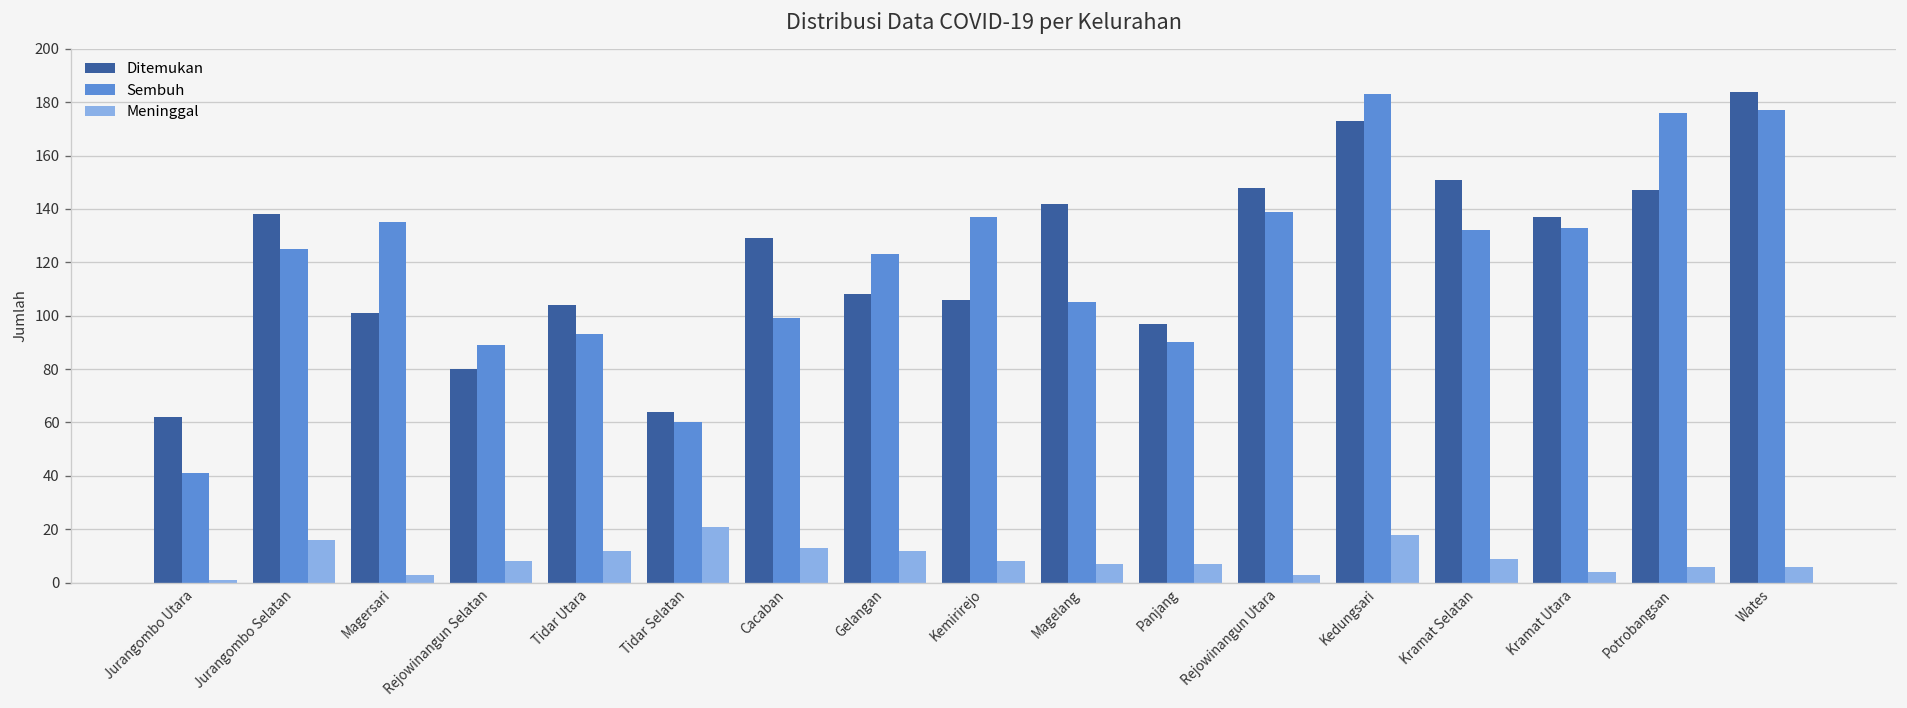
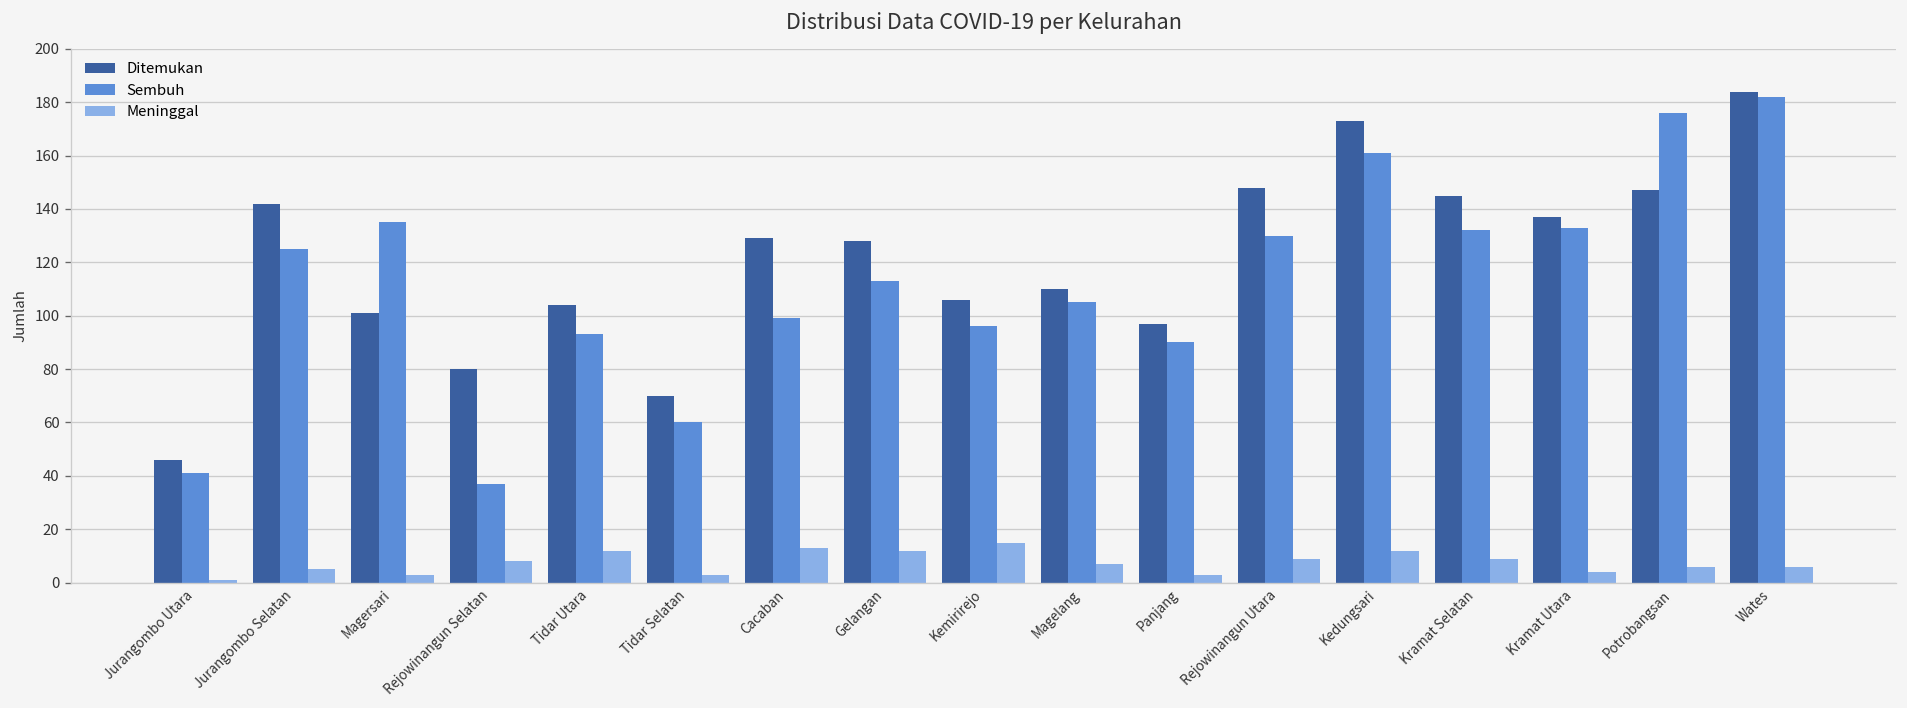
  {
    "Ditemukan": {
-     "Jurangombo Utara": 62,
-     "Jurangombo Selatan": 138,
+     "Jurangombo Utara": 46,
+     "Jurangombo Selatan": 142,
      "Magersari": 101,
      "Rejowinangun Selatan": 80,
      "Tidar Utara": 104,
-     "Tidar Selatan": 64,
+     "Tidar Selatan": 70,
      "Cacaban": 129,
-     "Gelangan": 108,
+     "Gelangan": 128,
      "Kemirirejo": 106,
-     "Magelang": 142,
+     "Magelang": 110,
      "Panjang": 97,
      "Rejowinangun Utara": 148,
      "Kedungsari": 173,
-     "Kramat Selatan": 151,
+     "Kramat Selatan": 145,
      "Kramat Utara": 137,
      "Potrobangsan": 147,
      "Wates": 184
    },
    "Sembuh": {
      "Jurangombo Utara": 41,
      "Jurangombo Selatan": 125,
      "Magersari": 135,
-     "Rejowinangun Selatan": 89,
+     "Rejowinangun Selatan": 37,
      "Tidar Utara": 93,
      "Tidar Selatan": 60,
      "Cacaban": 99,
-     "Gelangan": 123,
-     "Kemirirejo": 137,
+     "Gelangan": 113,
+     "Kemirirejo": 96,
      "Magelang": 105,
      "Panjang": 90,
-     "Rejowinangun Utara": 139,
-     "Kedungsari": 183,
+     "Rejowinangun Utara": 130,
+     "Kedungsari": 161,
      "Kramat Selatan": 132,
      "Kramat Utara": 133,
      "Potrobangsan": 176,
-     "Wates": 177
+     "Wates": 182
    },
    "Meninggal": {
-     "Jurangombo Selatan": 16,
+     "Jurangombo Selatan": 5,
      "Magersari": 3,
      "Rejowinangun Selatan": 8,
      "Tidar Utara": 12,
-     "Tidar Selatan": 21,
+     "Tidar Selatan": 3,
      "Cacaban": 13,
      "Gelangan": 12,
-     "Kemirirejo": 8,
+     "Kemirirejo": 15,
      "Magelang": 7,
-     "Panjang": 7,
-     "Rejowinangun Utara": 3,
-     "Kedungsari": 18,
+     "Panjang": 3,
+     "Rejowinangun Utara": 9,
+     "Kedungsari": 12,
      "Kramat Selatan": 9,
      "Kramat Utara": 4,
      "Potrobangsan": 6,
      "Wates": 6
    }
  }
